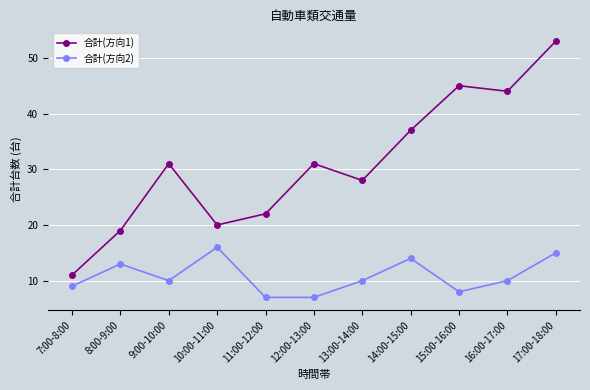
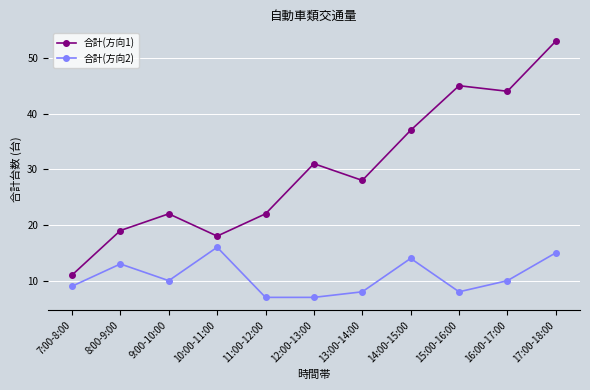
  {
    "合計(方向1)": {
      "7:00-8:00": 11,
      "8:00-9:00": 19,
-     "9:00-10:00": 31,
-     "10:00-11:00": 20,
+     "9:00-10:00": 22,
+     "10:00-11:00": 18,
      "11:00-12:00": 22,
      "12:00-13:00": 31,
      "13:00-14:00": 28,
      "14:00-15:00": 37,
      "15:00-16:00": 45,
      "16:00-17:00": 44,
      "17:00-18:00": 53
    },
    "合計(方向2)": {
      "7:00-8:00": 9,
      "8:00-9:00": 13,
      "9:00-10:00": 10,
      "10:00-11:00": 16,
      "11:00-12:00": 7,
      "12:00-13:00": 7,
-     "13:00-14:00": 10,
+     "13:00-14:00": 8,
      "14:00-15:00": 14,
      "15:00-16:00": 8,
      "16:00-17:00": 10,
      "17:00-18:00": 15
    }
  }
